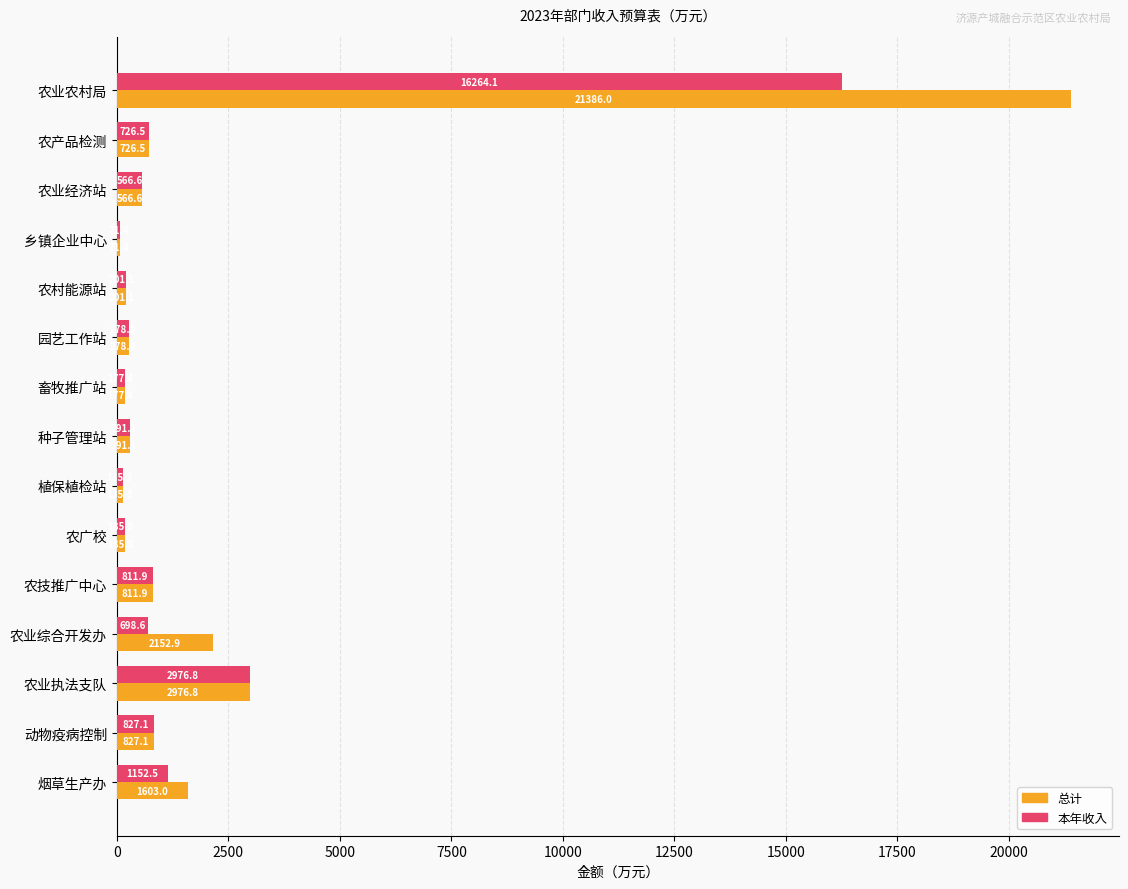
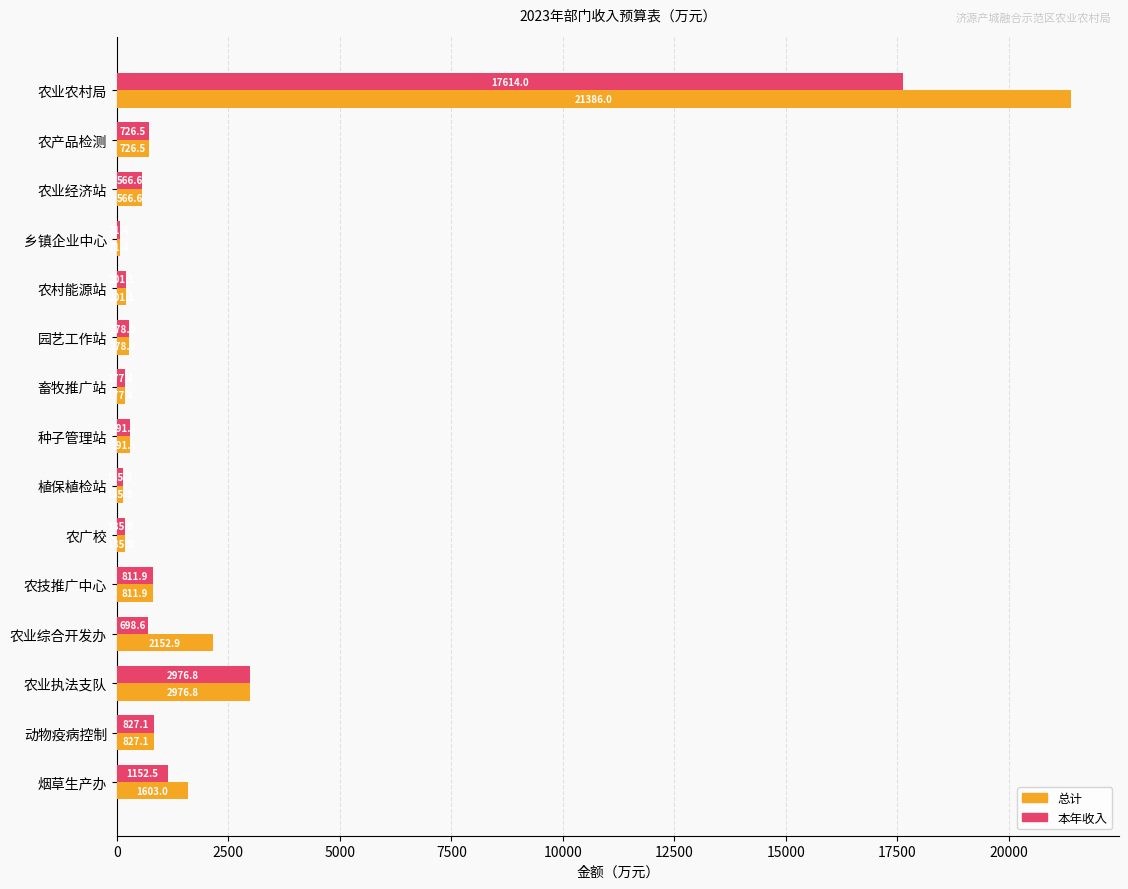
  {
    "总计": {
      "农业农村局": 21386.0,
      "农产品检测": 726.5,
      "农业经济站": 566.6,
      "农技推广中心": 811.9,
      "农业综合开发办": 2152.9,
      "农业执法支队": 2976.8,
      "动物疫病控制": 827.1,
      "烟草生产办": 1603.0
    },
    "本年收入": {
-     "农业农村局": 16264.1,
+     "农业农村局": 17614.0,
      "农产品检测": 726.5,
      "农业经济站": 566.6,
      "农技推广中心": 811.9,
      "农业综合开发办": 698.6,
      "农业执法支队": 2976.8,
      "动物疫病控制": 827.1,
      "烟草生产办": 1152.5
    }
  }
